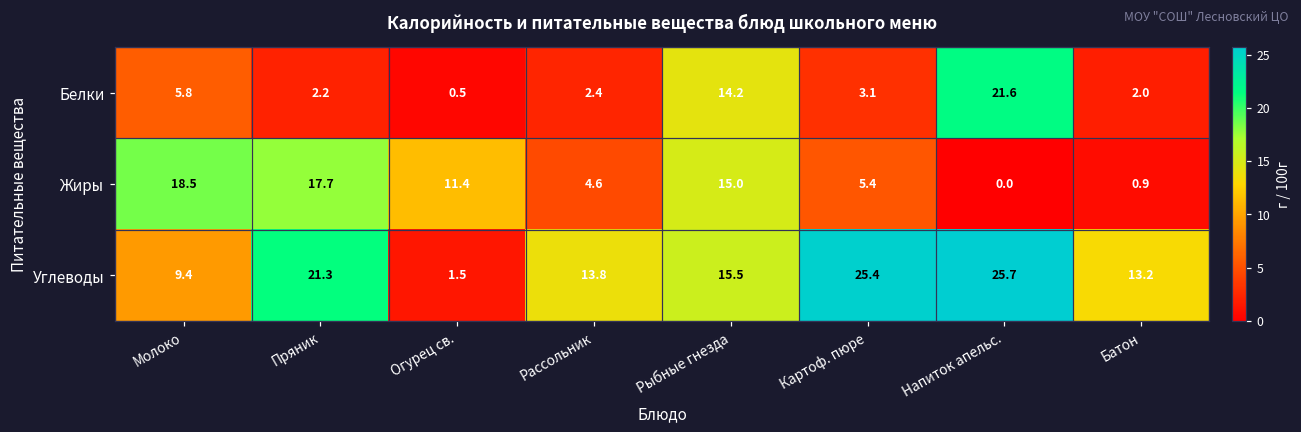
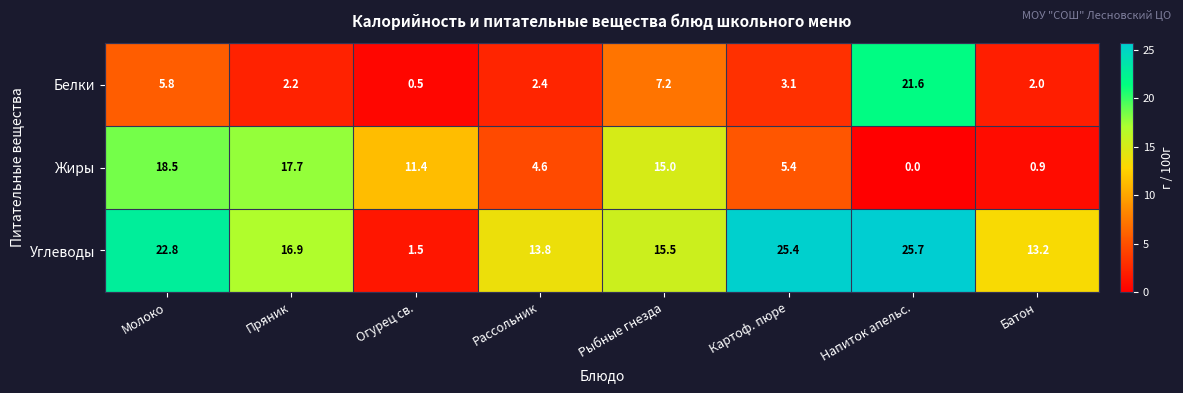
  {
    "Белки": {
      "Молоко": 5.8,
      "Пряник": 2.2,
      "Огурец св.": 0.5,
      "Рассольник": 2.4,
-     "Рыбные гнезда": 14.2,
+     "Рыбные гнезда": 7.2,
      "Картоф. пюре": 3.1,
      "Напиток апельс.": 21.6,
      "Батон": 2.0
    },
    "Жиры": {
      "Молоко": 18.5,
      "Пряник": 17.7,
      "Огурец св.": 11.4,
      "Рассольник": 4.6,
      "Рыбные гнезда": 15.0,
      "Картоф. пюре": 5.4,
      "Напиток апельс.": 0.0,
      "Батон": 0.9
    },
    "Углеводы": {
-     "Молоко": 9.4,
-     "Пряник": 21.3,
+     "Молоко": 22.8,
+     "Пряник": 16.9,
      "Огурец св.": 1.5,
      "Рассольник": 13.8,
      "Рыбные гнезда": 15.5,
      "Картоф. пюре": 25.4,
      "Напиток апельс.": 25.7,
      "Батон": 13.2
    }
  }
